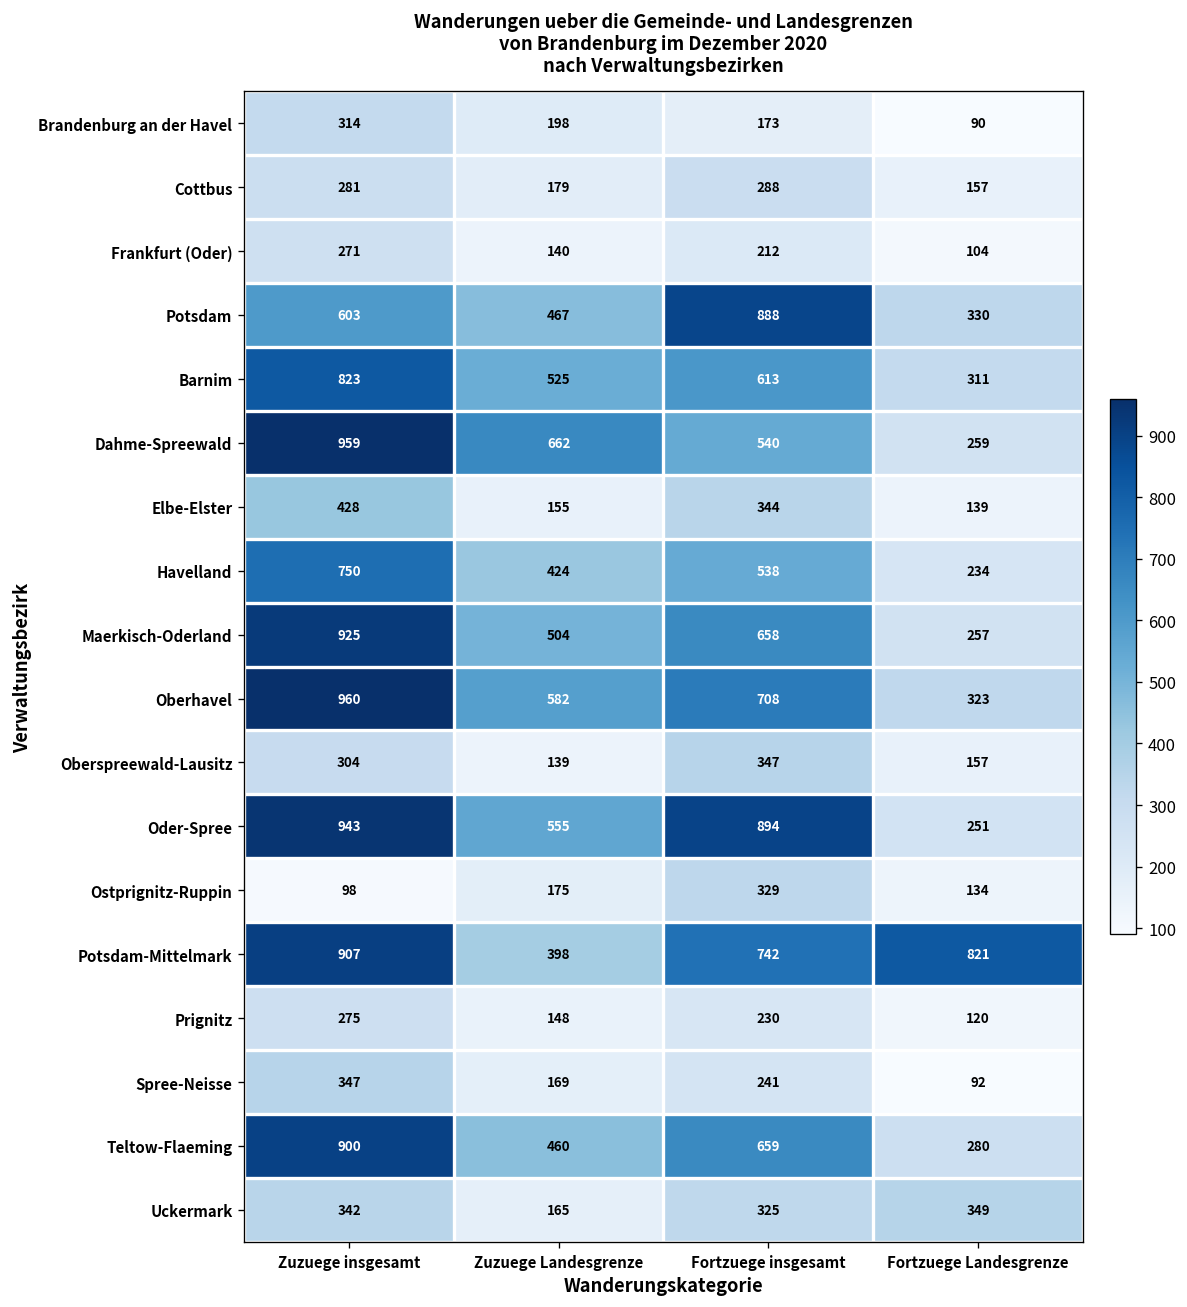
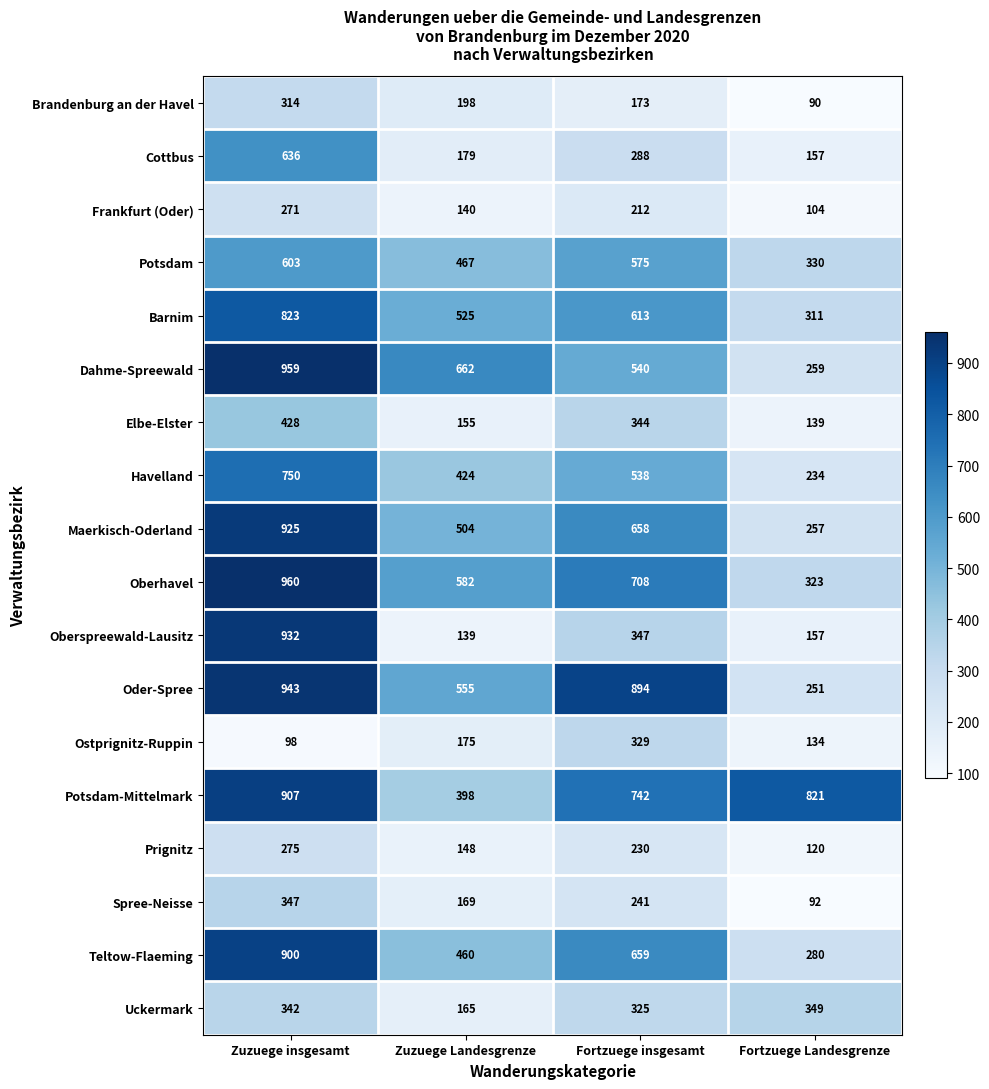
  {
    "Brandenburg an der Havel": {
      "Zuzuege insgesamt": 314,
      "Zuzuege Landesgrenze": 198,
      "Fortzuege insgesamt": 173,
      "Fortzuege Landesgrenze": 90
    },
    "Cottbus": {
-     "Zuzuege insgesamt": 281,
+     "Zuzuege insgesamt": 636,
      "Zuzuege Landesgrenze": 179,
      "Fortzuege insgesamt": 288,
      "Fortzuege Landesgrenze": 157
    },
    "Frankfurt (Oder)": {
      "Zuzuege insgesamt": 271,
      "Zuzuege Landesgrenze": 140,
      "Fortzuege insgesamt": 212,
      "Fortzuege Landesgrenze": 104
    },
    "Potsdam": {
      "Zuzuege insgesamt": 603,
      "Zuzuege Landesgrenze": 467,
-     "Fortzuege insgesamt": 888,
+     "Fortzuege insgesamt": 575,
      "Fortzuege Landesgrenze": 330
    },
    "Barnim": {
      "Zuzuege insgesamt": 823,
      "Zuzuege Landesgrenze": 525,
      "Fortzuege insgesamt": 613,
      "Fortzuege Landesgrenze": 311
    },
    "Dahme-Spreewald": {
      "Zuzuege insgesamt": 959,
      "Zuzuege Landesgrenze": 662,
      "Fortzuege insgesamt": 540,
      "Fortzuege Landesgrenze": 259
    },
    "Elbe-Elster": {
      "Zuzuege insgesamt": 428,
      "Zuzuege Landesgrenze": 155,
      "Fortzuege insgesamt": 344,
      "Fortzuege Landesgrenze": 139
    },
    "Havelland": {
      "Zuzuege insgesamt": 750,
      "Zuzuege Landesgrenze": 424,
      "Fortzuege insgesamt": 538,
      "Fortzuege Landesgrenze": 234
    },
    "Maerkisch-Oderland": {
      "Zuzuege insgesamt": 925,
      "Zuzuege Landesgrenze": 504,
      "Fortzuege insgesamt": 658,
      "Fortzuege Landesgrenze": 257
    },
    "Oberhavel": {
      "Zuzuege insgesamt": 960,
      "Zuzuege Landesgrenze": 582,
      "Fortzuege insgesamt": 708,
      "Fortzuege Landesgrenze": 323
    },
    "Oberspreewald-Lausitz": {
-     "Zuzuege insgesamt": 304,
+     "Zuzuege insgesamt": 932,
      "Zuzuege Landesgrenze": 139,
      "Fortzuege insgesamt": 347,
      "Fortzuege Landesgrenze": 157
    },
    "Oder-Spree": {
      "Zuzuege insgesamt": 943,
      "Zuzuege Landesgrenze": 555,
      "Fortzuege insgesamt": 894,
      "Fortzuege Landesgrenze": 251
    },
    "Ostprignitz-Ruppin": {
      "Zuzuege insgesamt": 98,
      "Zuzuege Landesgrenze": 175,
      "Fortzuege insgesamt": 329,
      "Fortzuege Landesgrenze": 134
    },
    "Potsdam-Mittelmark": {
      "Zuzuege insgesamt": 907,
      "Zuzuege Landesgrenze": 398,
      "Fortzuege insgesamt": 742,
      "Fortzuege Landesgrenze": 821
    },
    "Prignitz": {
      "Zuzuege insgesamt": 275,
      "Zuzuege Landesgrenze": 148,
      "Fortzuege insgesamt": 230,
      "Fortzuege Landesgrenze": 120
    },
    "Spree-Neisse": {
      "Zuzuege insgesamt": 347,
      "Zuzuege Landesgrenze": 169,
      "Fortzuege insgesamt": 241,
      "Fortzuege Landesgrenze": 92
    },
    "Teltow-Flaeming": {
      "Zuzuege insgesamt": 900,
      "Zuzuege Landesgrenze": 460,
      "Fortzuege insgesamt": 659,
      "Fortzuege Landesgrenze": 280
    },
    "Uckermark": {
      "Zuzuege insgesamt": 342,
      "Zuzuege Landesgrenze": 165,
      "Fortzuege insgesamt": 325,
      "Fortzuege Landesgrenze": 349
    }
  }
